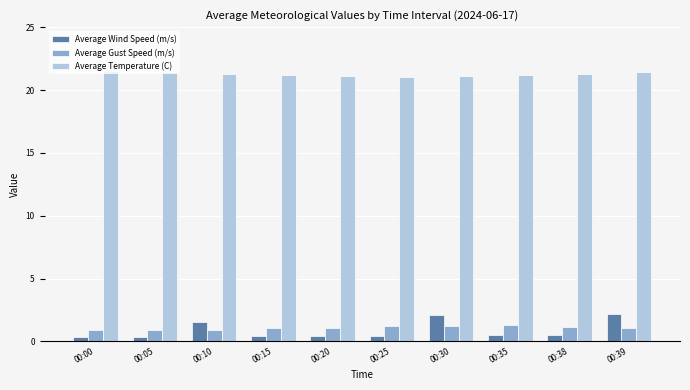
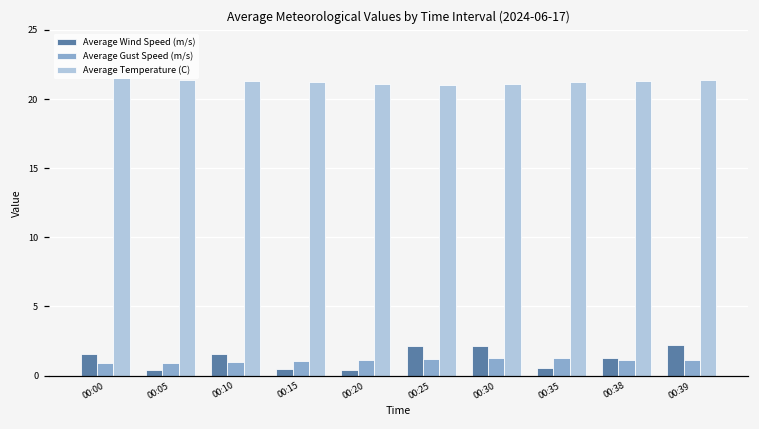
  {
    "Average Wind Speed (m/s)": {
-     "00:00": 0.4,
+     "00:00": 1.6,
      "00:05": 0.4,
      "00:10": 1.5,
      "00:15": 0.5,
      "00:20": 0.4,
-     "00:25": 0.4,
+     "00:25": 2.1,
      "00:30": 2.1,
      "00:35": 0.5,
-     "00:38": 0.5,
+     "00:38": 1.3,
      "00:39": 2.2
    }
  }
